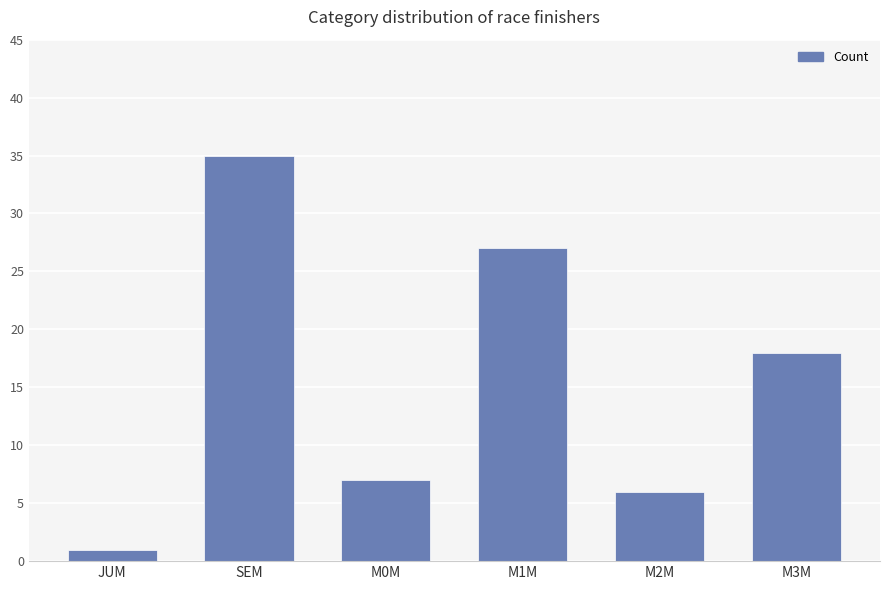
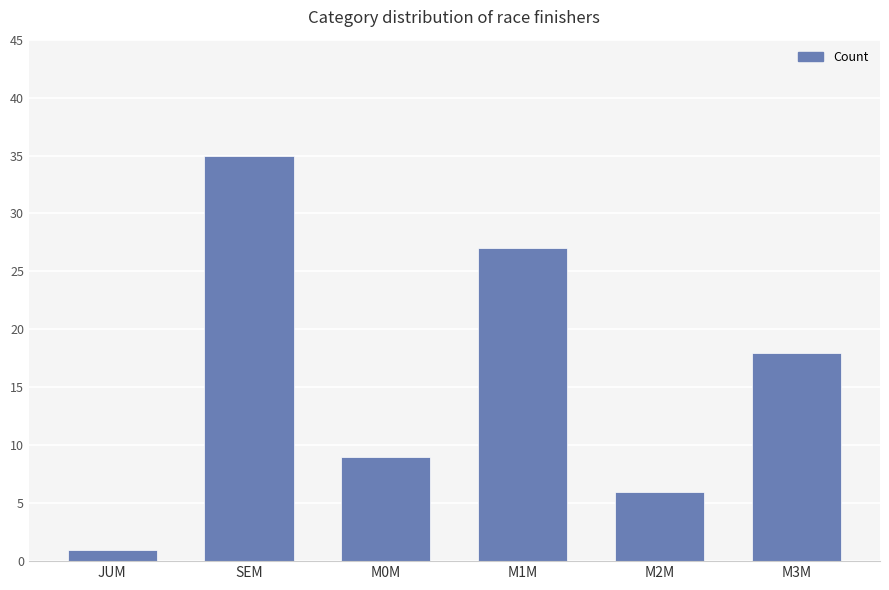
  {
    "JUM": 1,
    "SEM": 35,
-   "M0M": 7,
+   "M0M": 9,
    "M1M": 27,
    "M2M": 6,
    "M3M": 18
  }
